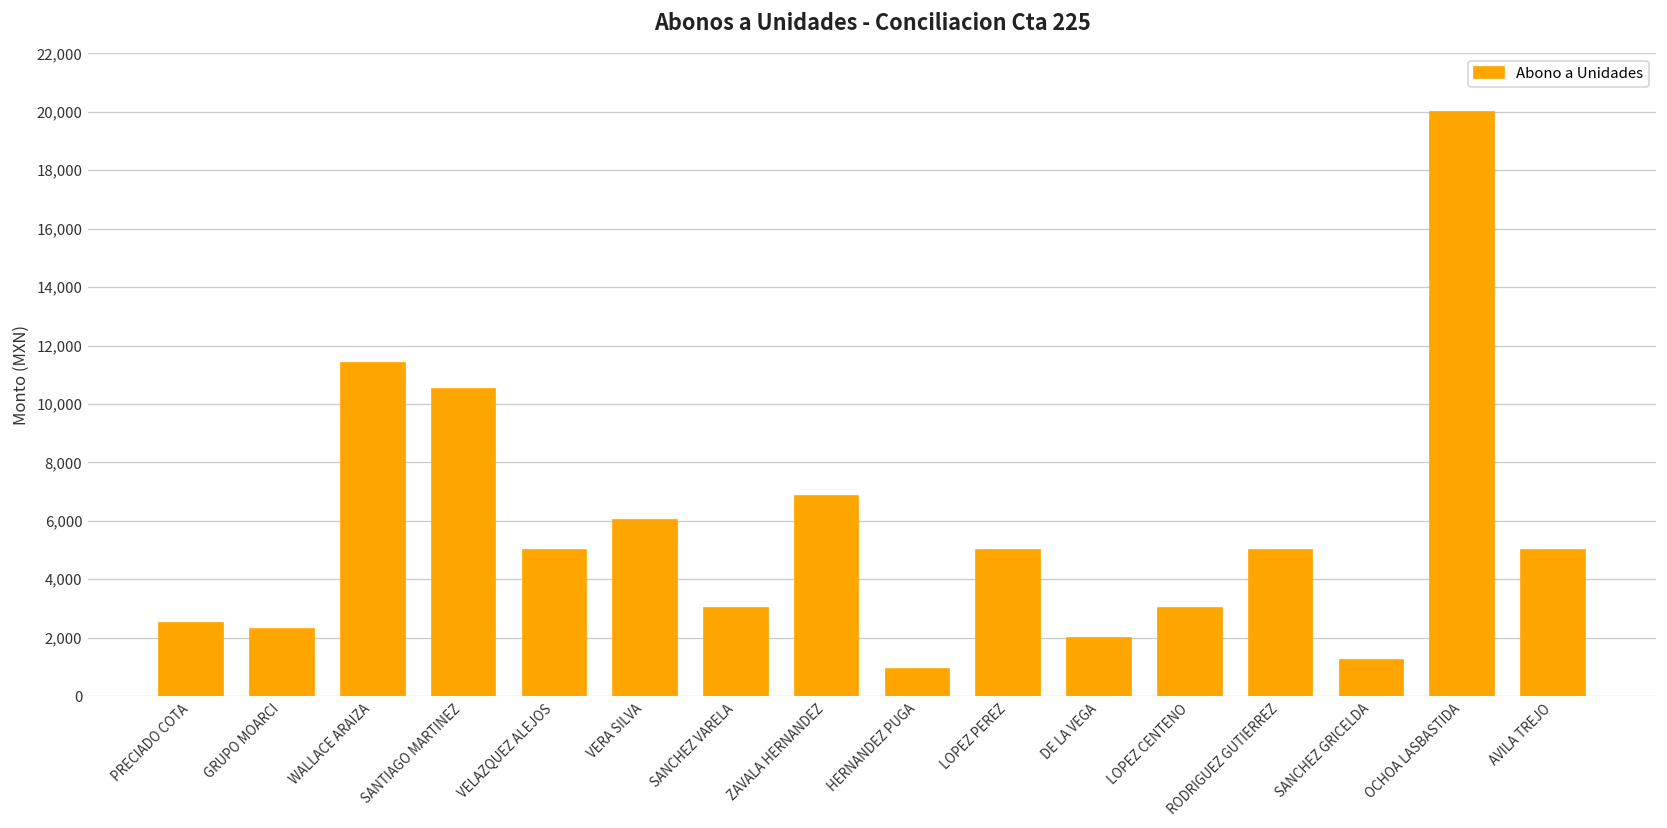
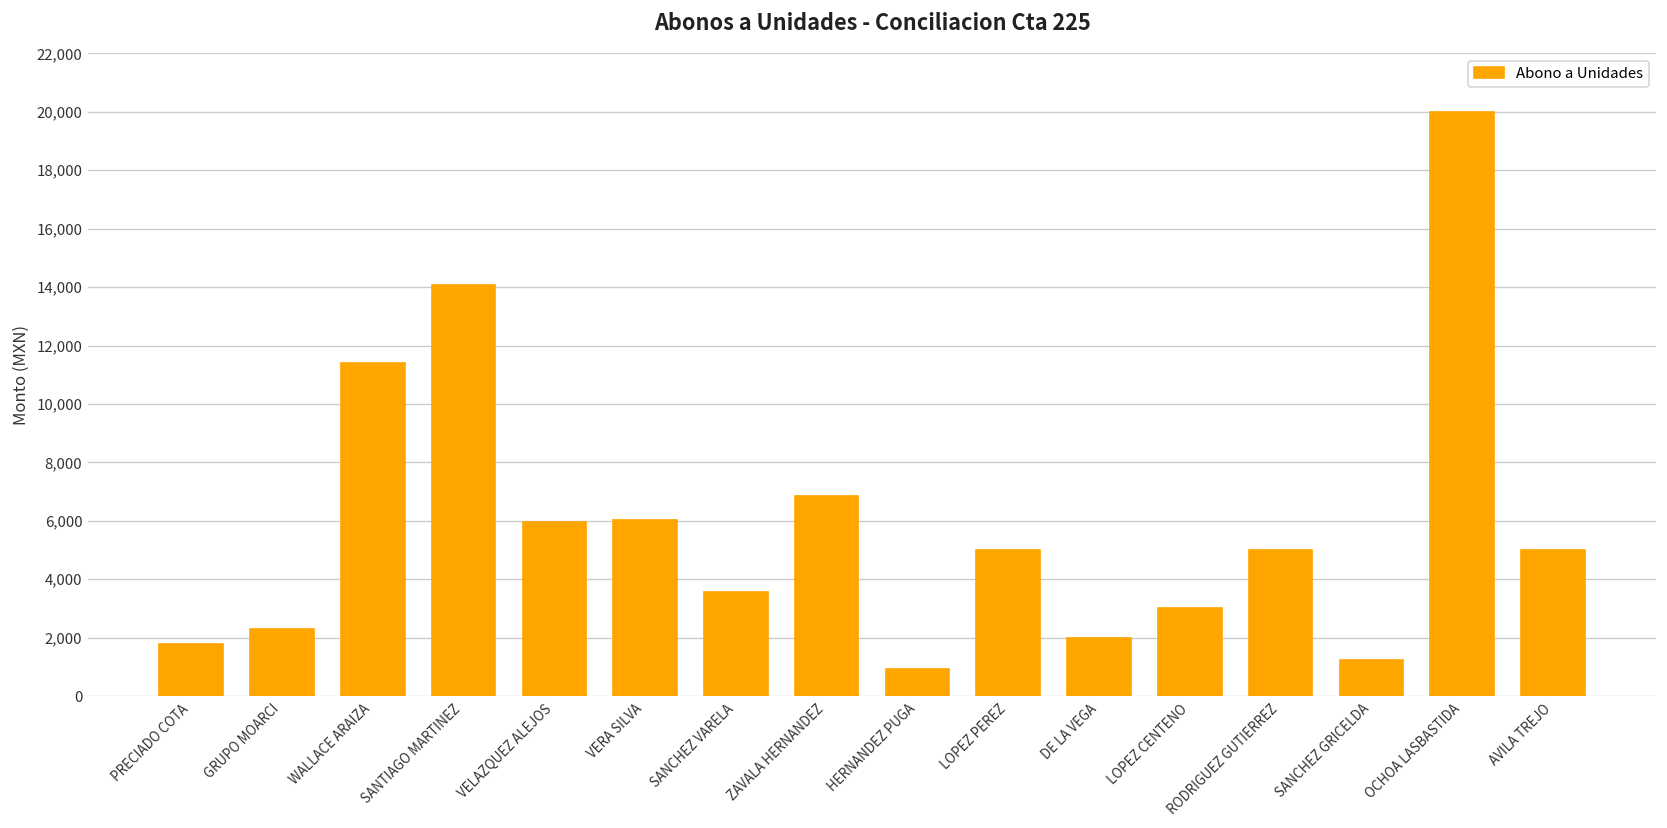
  {
-   "PRECIADO COTA": "2,500",
+   "PRECIADO COTA": "1,800",
    "GRUPO MOARCI": "2,300",
    "WALLACE ARAIZA": "11,400",
-   "SANTIAGO MARTINEZ": "10,500",
-   "VELAZQUEZ ALEJOS": "5,000",
+   "SANTIAGO MARTINEZ": "14,100",
+   "VELAZQUEZ ALEJOS": "6,000",
    "VERA SILVA": "6,000",
-   "SANCHEZ VARELA": "3,000",
+   "SANCHEZ VARELA": "3,600",
    "ZAVALA HERNANDEZ": "6,900",
    "HERNANDEZ PUGA": "900",
    "LOPEZ PEREZ": "5,000",
    "DE LA VEGA": "2,000",
    "LOPEZ CENTENO": "3,000",
    "RODRIGUEZ GUTIERREZ": "5,000",
    "SANCHEZ GRICELDA": "1,200",
    "OCHOA LASBASTIDA": "20,000",
    "AVILA TREJO": "5,000"
  }
